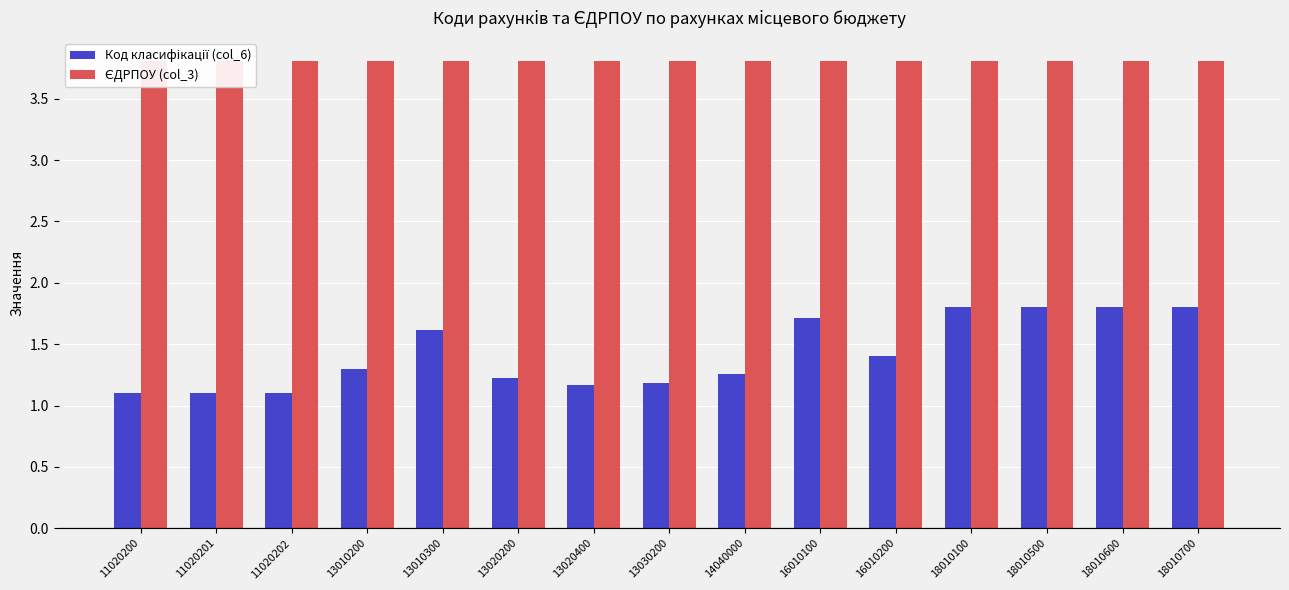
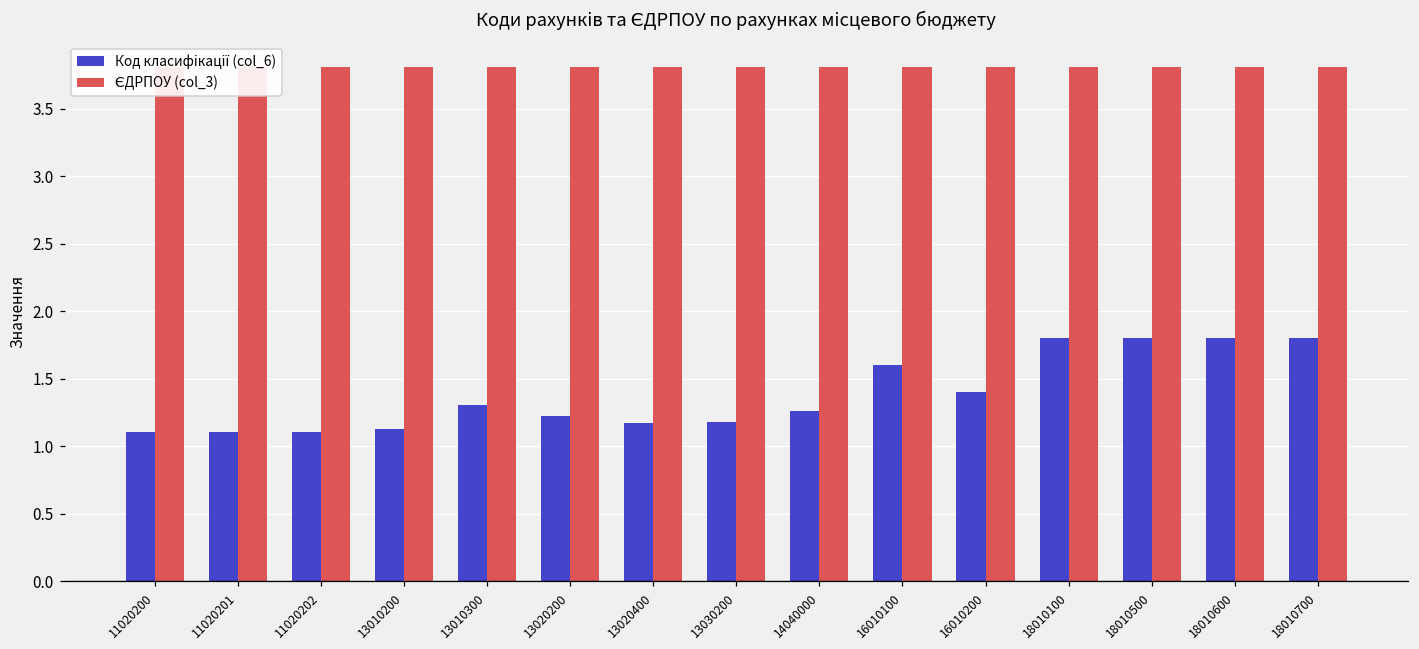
  {
    "Код класифікації (col_6)": {
      "11020200": 1.10,
      "11020201": 1.10,
      "11020202": 1.10,
-     "13010200": 1.30,
-     "13010300": 1.62,
+     "13010200": 1.12,
+     "13010300": 1.30,
      "13020200": 1.22,
      "13020400": 1.17,
      "13030200": 1.18,
      "14040000": 1.26,
-     "16010100": 1.71,
+     "16010100": 1.60,
      "16010200": 1.40,
      "18010100": 1.80,
      "18010500": 1.80,
      "18010600": 1.80,
      "18010700": 1.80
    },
    "ЄДРПОУ (col_3)": {
      "11020202": 3.81,
      "13010200": 3.81,
      "13010300": 3.81,
      "13020200": 3.81,
      "13020400": 3.81,
      "13030200": 3.81,
      "14040000": 3.81,
      "16010100": 3.81,
      "16010200": 3.81,
      "18010100": 3.81,
      "18010500": 3.81,
      "18010600": 3.81,
      "18010700": 3.81
    }
  }
